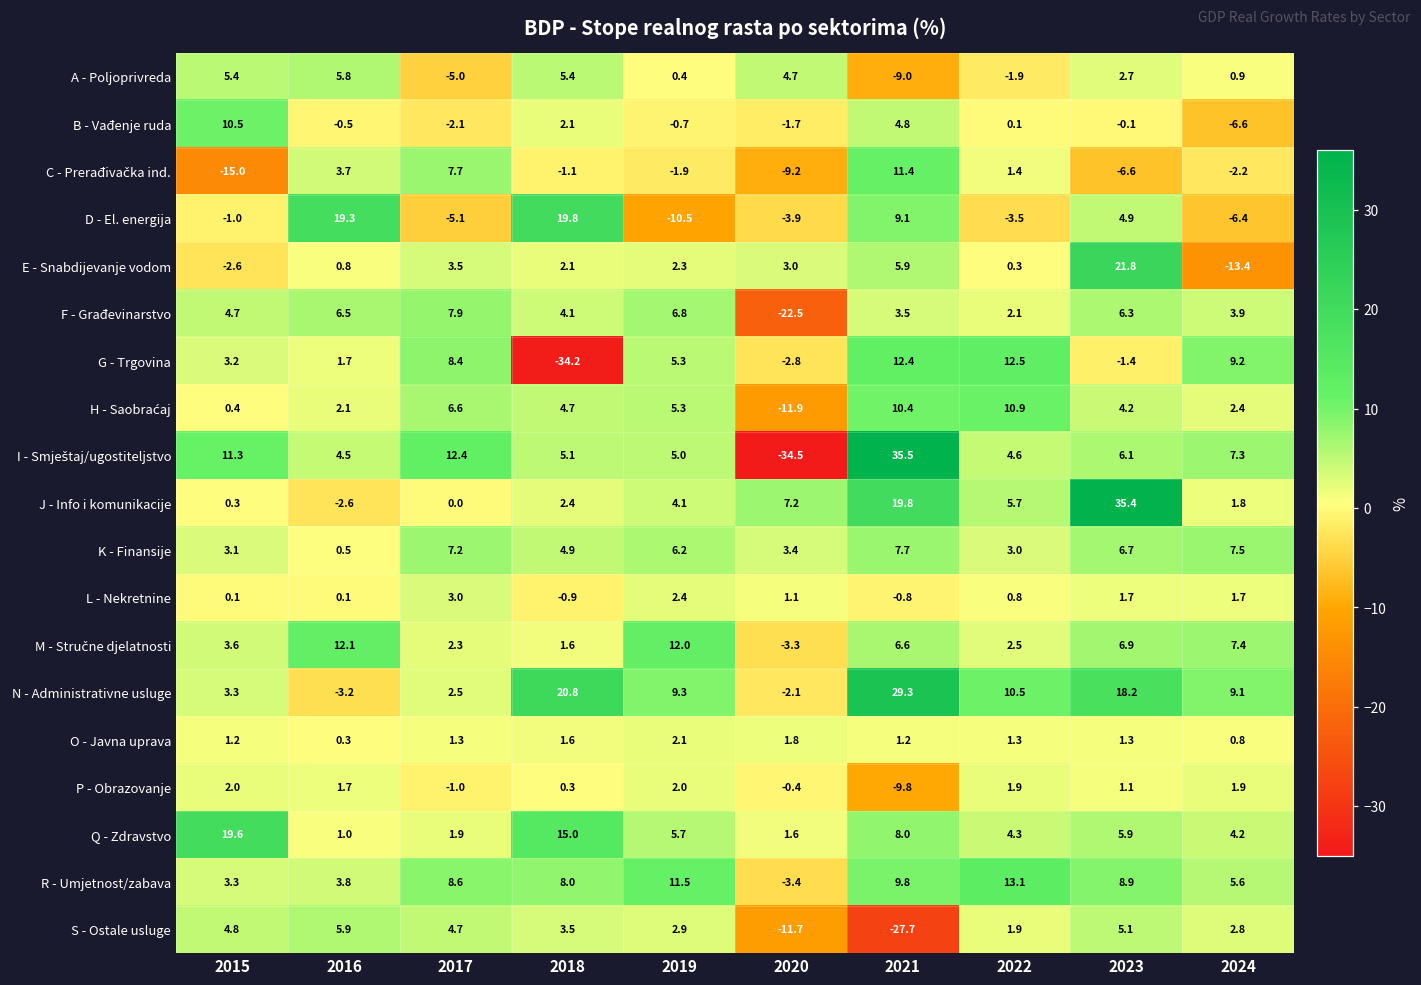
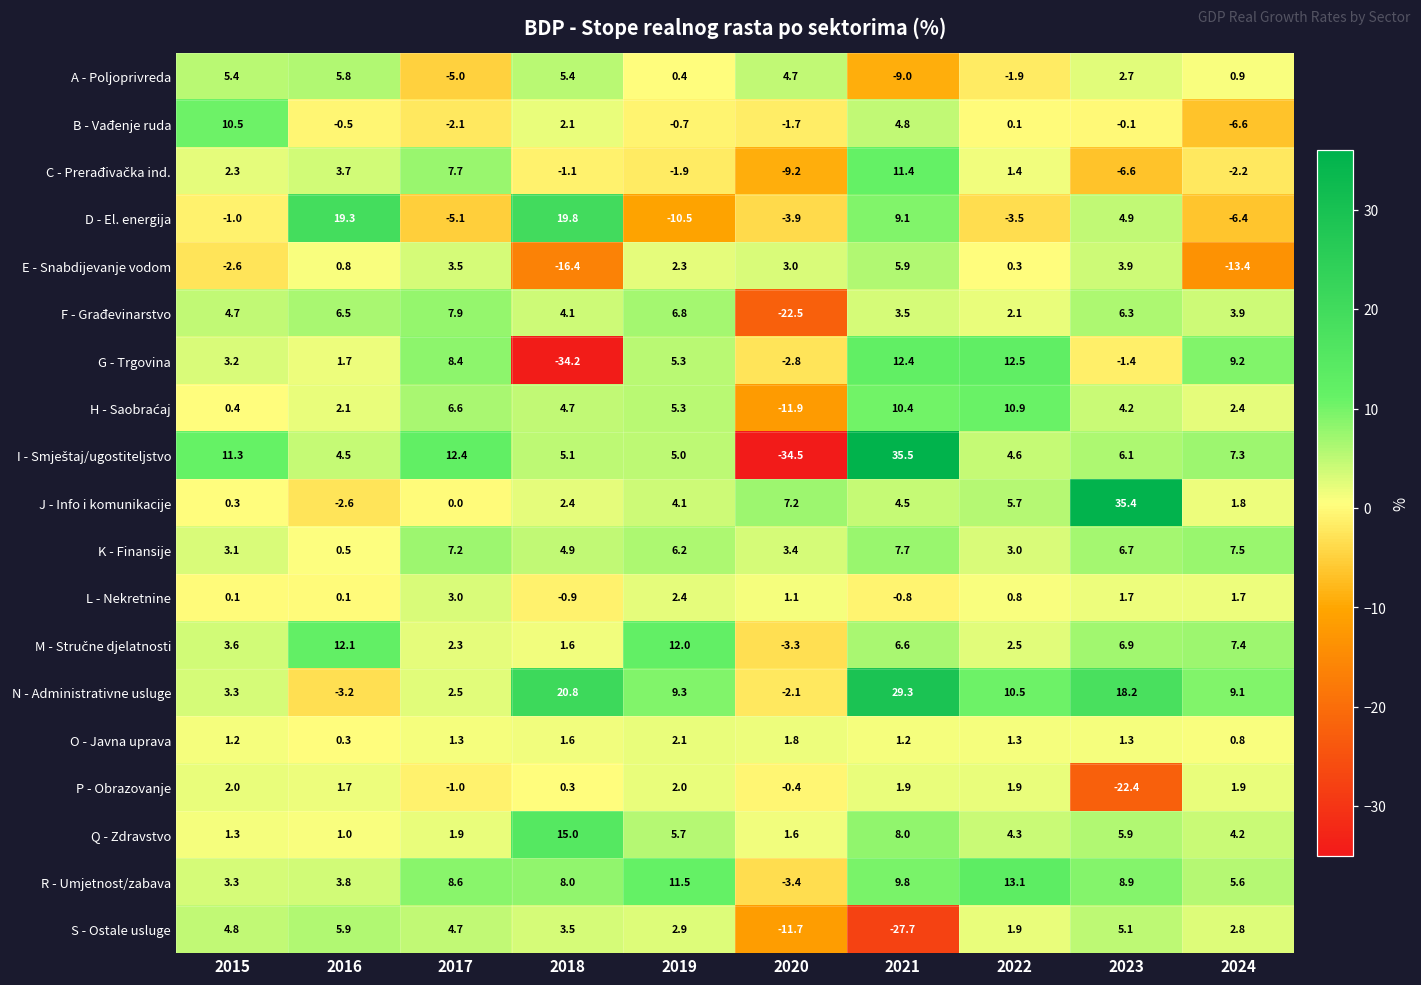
  {
    "A - Poljoprivreda": {
      "2015": 5.4,
      "2016": 5.8,
      "2017": -5.0,
      "2018": 5.4,
      "2019": 0.4,
      "2020": 4.7,
      "2021": -9.0,
      "2022": -1.9,
      "2023": 2.7,
      "2024": 0.9
    },
    "B - Vađenje ruda": {
      "2015": 10.5,
      "2016": -0.5,
      "2017": -2.1,
      "2018": 2.1,
      "2019": -0.7,
      "2020": -1.7,
      "2021": 4.8,
      "2022": 0.1,
      "2023": -0.1,
      "2024": -6.6
    },
    "C - Prerađivačka ind.": {
-     "2015": -15.0,
+     "2015": 2.3,
      "2016": 3.7,
      "2017": 7.7,
      "2018": -1.1,
      "2019": -1.9,
      "2020": -9.2,
      "2021": 11.4,
      "2022": 1.4,
      "2023": -6.6,
      "2024": -2.2
    },
    "D - El. energija": {
      "2015": -1.0,
      "2016": 19.3,
      "2017": -5.1,
      "2018": 19.8,
      "2019": -10.5,
      "2020": -3.9,
      "2021": 9.1,
      "2022": -3.5,
      "2023": 4.9,
      "2024": -6.4
    },
    "E - Snabdijevanje vodom": {
      "2015": -2.6,
      "2016": 0.8,
      "2017": 3.5,
-     "2018": 2.1,
+     "2018": -16.4,
      "2019": 2.3,
      "2020": 3.0,
      "2021": 5.9,
      "2022": 0.3,
-     "2023": 21.8,
+     "2023": 3.9,
      "2024": -13.4
    },
    "F - Građevinarstvo": {
      "2015": 4.7,
      "2016": 6.5,
      "2017": 7.9,
      "2018": 4.1,
      "2019": 6.8,
      "2020": -22.5,
      "2021": 3.5,
      "2022": 2.1,
      "2023": 6.3,
      "2024": 3.9
    },
    "G - Trgovina": {
      "2015": 3.2,
      "2016": 1.7,
      "2017": 8.4,
      "2018": -34.2,
      "2019": 5.3,
      "2020": -2.8,
      "2021": 12.4,
      "2022": 12.5,
      "2023": -1.4,
      "2024": 9.2
    },
    "H - Saobraćaj": {
      "2015": 0.4,
      "2016": 2.1,
      "2017": 6.6,
      "2018": 4.7,
      "2019": 5.3,
      "2020": -11.9,
      "2021": 10.4,
      "2022": 10.9,
      "2023": 4.2,
      "2024": 2.4
    },
    "I - Smještaj/ugostiteljstvo": {
      "2015": 11.3,
      "2016": 4.5,
      "2017": 12.4,
      "2018": 5.1,
      "2019": 5.0,
      "2020": -34.5,
      "2021": 35.5,
      "2022": 4.6,
      "2023": 6.1,
      "2024": 7.3
    },
    "J - Info i komunikacije": {
      "2015": 0.3,
      "2016": -2.6,
      "2017": 0.0,
      "2018": 2.4,
      "2019": 4.1,
      "2020": 7.2,
-     "2021": 19.8,
+     "2021": 4.5,
      "2022": 5.7,
      "2023": 35.4,
      "2024": 1.8
    },
    "K - Finansije": {
      "2015": 3.1,
      "2016": 0.5,
      "2017": 7.2,
      "2018": 4.9,
      "2019": 6.2,
      "2020": 3.4,
      "2021": 7.7,
      "2022": 3.0,
      "2023": 6.7,
      "2024": 7.5
    },
    "L - Nekretnine": {
      "2015": 0.1,
      "2016": 0.1,
      "2017": 3.0,
      "2018": -0.9,
      "2019": 2.4,
      "2020": 1.1,
      "2021": -0.8,
      "2022": 0.8,
      "2023": 1.7,
      "2024": 1.7
    },
    "M - Stručne djelatnosti": {
      "2015": 3.6,
      "2016": 12.1,
      "2017": 2.3,
      "2018": 1.6,
      "2019": 12.0,
      "2020": -3.3,
      "2021": 6.6,
      "2022": 2.5,
      "2023": 6.9,
      "2024": 7.4
    },
    "N - Administrativne usluge": {
      "2015": 3.3,
      "2016": -3.2,
      "2017": 2.5,
      "2018": 20.8,
      "2019": 9.3,
      "2020": -2.1,
      "2021": 29.3,
      "2022": 10.5,
      "2023": 18.2,
      "2024": 9.1
    },
    "O - Javna uprava": {
      "2015": 1.2,
      "2016": 0.3,
      "2017": 1.3,
      "2018": 1.6,
      "2019": 2.1,
      "2020": 1.8,
      "2021": 1.2,
      "2022": 1.3,
      "2023": 1.3,
      "2024": 0.8
    },
    "P - Obrazovanje": {
      "2015": 2.0,
      "2016": 1.7,
      "2017": -1.0,
      "2018": 0.3,
      "2019": 2.0,
      "2020": -0.4,
-     "2021": -9.8,
+     "2021": 1.9,
      "2022": 1.9,
-     "2023": 1.1,
+     "2023": -22.4,
      "2024": 1.9
    },
    "Q - Zdravstvo": {
-     "2015": 19.6,
+     "2015": 1.3,
      "2016": 1.0,
      "2017": 1.9,
      "2018": 15.0,
      "2019": 5.7,
      "2020": 1.6,
      "2021": 8.0,
      "2022": 4.3,
      "2023": 5.9,
      "2024": 4.2
    },
    "R - Umjetnost/zabava": {
      "2015": 3.3,
      "2016": 3.8,
      "2017": 8.6,
      "2018": 8.0,
      "2019": 11.5,
      "2020": -3.4,
      "2021": 9.8,
      "2022": 13.1,
      "2023": 8.9,
      "2024": 5.6
    },
    "S - Ostale usluge": {
      "2015": 4.8,
      "2016": 5.9,
      "2017": 4.7,
      "2018": 3.5,
      "2019": 2.9,
      "2020": -11.7,
      "2021": -27.7,
      "2022": 1.9,
      "2023": 5.1,
      "2024": 2.8
    }
  }
